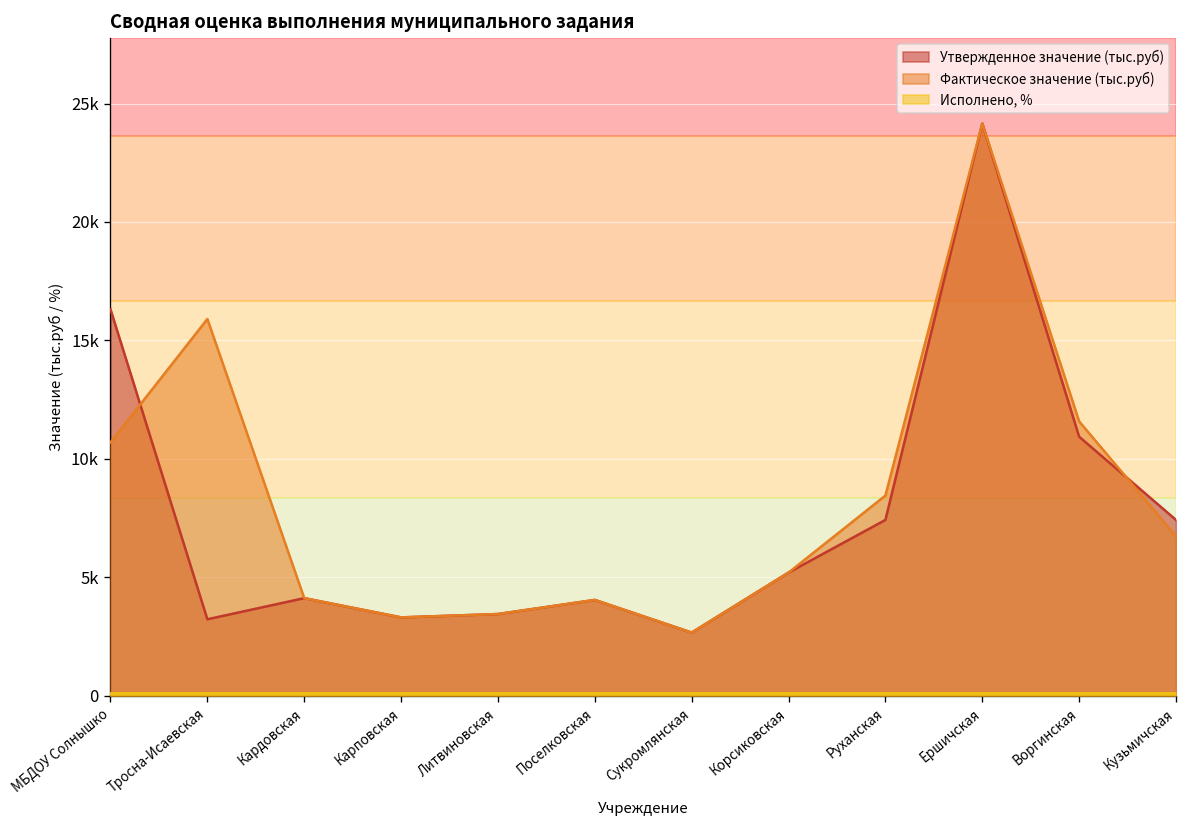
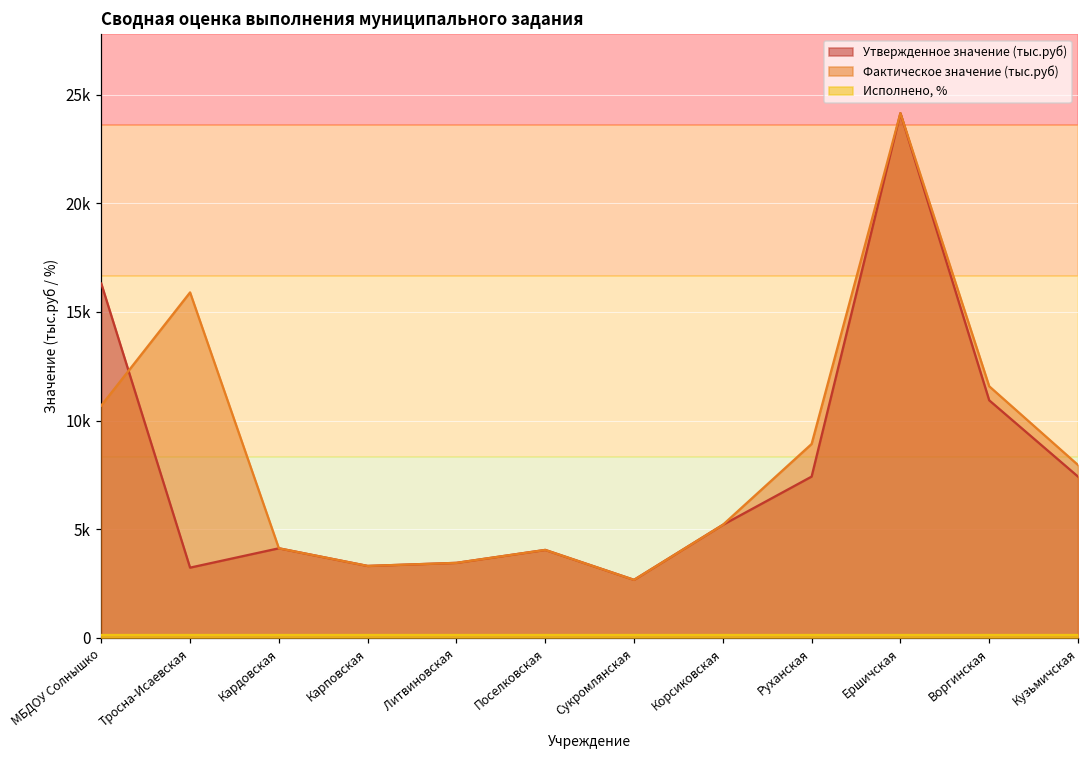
  {
    "Утвержденное значение (тыс.руб)": {
      "МБДОУ Солнышко": 16300,
      "Тросна-Исаевская": 3200,
      "Руханская": 7400,
      "Воргинская": 10900,
      "Кузьмичская": 7400
    },
    "Фактическое значение (тыс.руб)": {
      "МБДОУ Солнышко": 10700,
      "Тросна-Исаевская": 15900,
-     "Руханская": 8400,
+     "Руханская": 8900,
      "Воргинская": 11600,
-     "Кузьмичская": 6700
+     "Кузьмичская": 8000
    },
    "Исполнено, %": {
      "МБДОУ Солнышко": 100,
      "Тросна-Исаевская": 100,
      "Кардовская": 100,
      "Карповская": 100,
      "Литвиновская": 100,
      "Поселковская": 100,
      "Сукромлянская": 100,
      "Корсиковская": 100,
      "Руханская": 100,
      "Ершичская": 100,
      "Воргинская": 100,
      "Кузьмичская": 100
    }
  }
